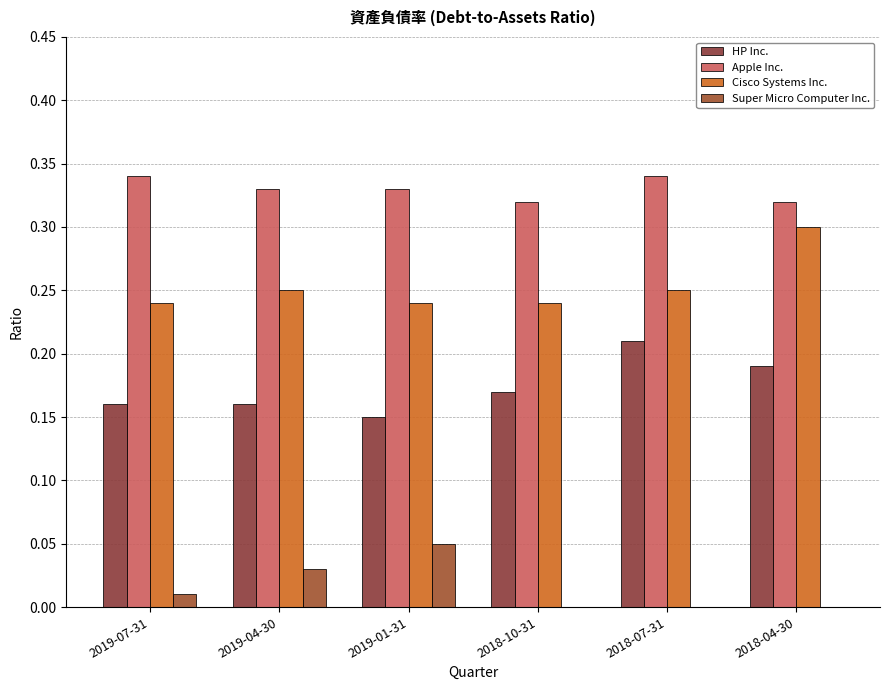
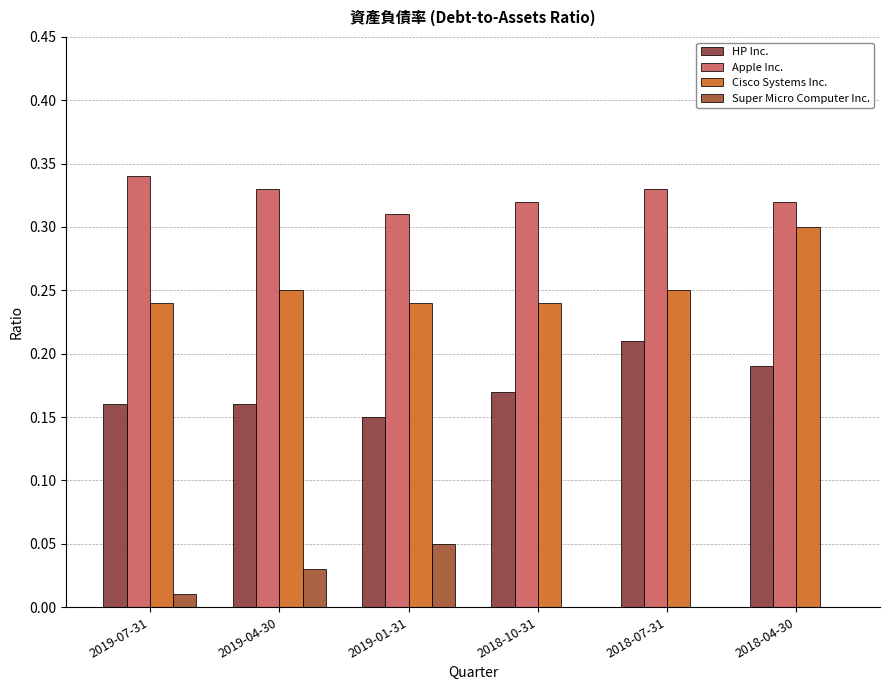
  {
    "Apple Inc.": {
      "2019-07-31": 0.34,
      "2019-04-30": 0.33,
-     "2019-01-31": 0.33,
+     "2019-01-31": 0.31,
      "2018-10-31": 0.32,
-     "2018-07-31": 0.34,
+     "2018-07-31": 0.33,
      "2018-04-30": 0.32
    }
  }
